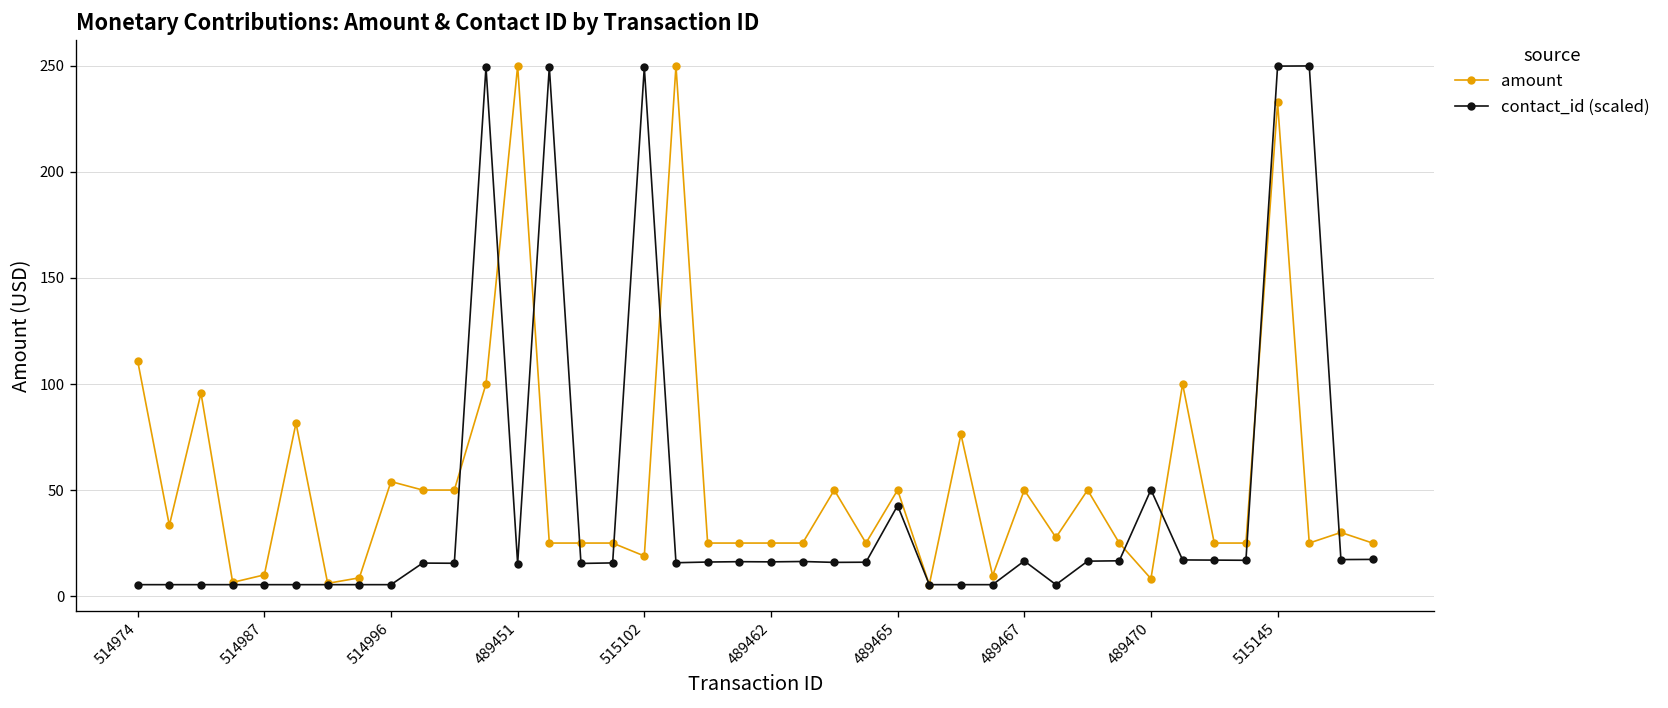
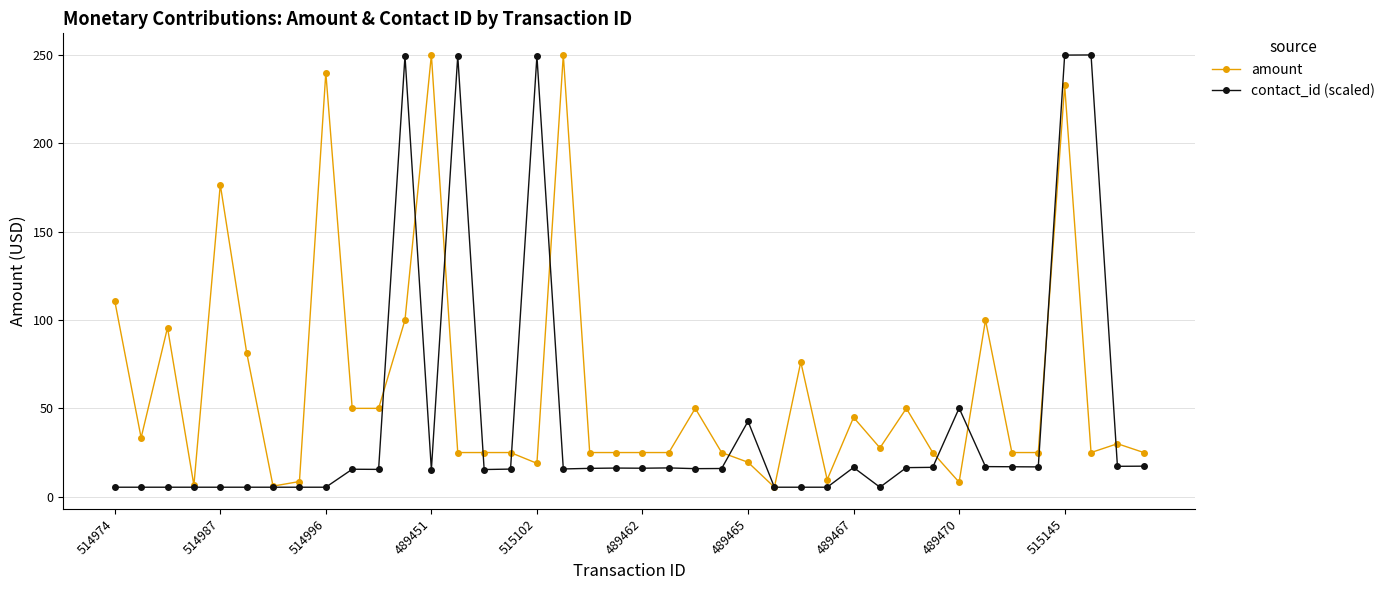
  {
    "amount": {
      "514974": 111,
-     "514987": 10,
-     "514996": 54,
+     "514987": 177,
+     "514996": 240,
      "489451": 250,
      "515102": 19,
      "489462": 25,
-     "489465": 50,
-     "489467": 50,
+     "489465": 20,
+     "489467": 45,
      "489470": 8,
      "515145": 233
    },
    "contact_id (scaled)": {
      "514974": 5,
      "514987": 5,
      "514996": 5,
      "489451": 15,
      "515102": 249,
      "489462": 16,
      "489465": 43,
      "489467": 17,
      "489470": 50,
      "515145": 250
    }
  }
